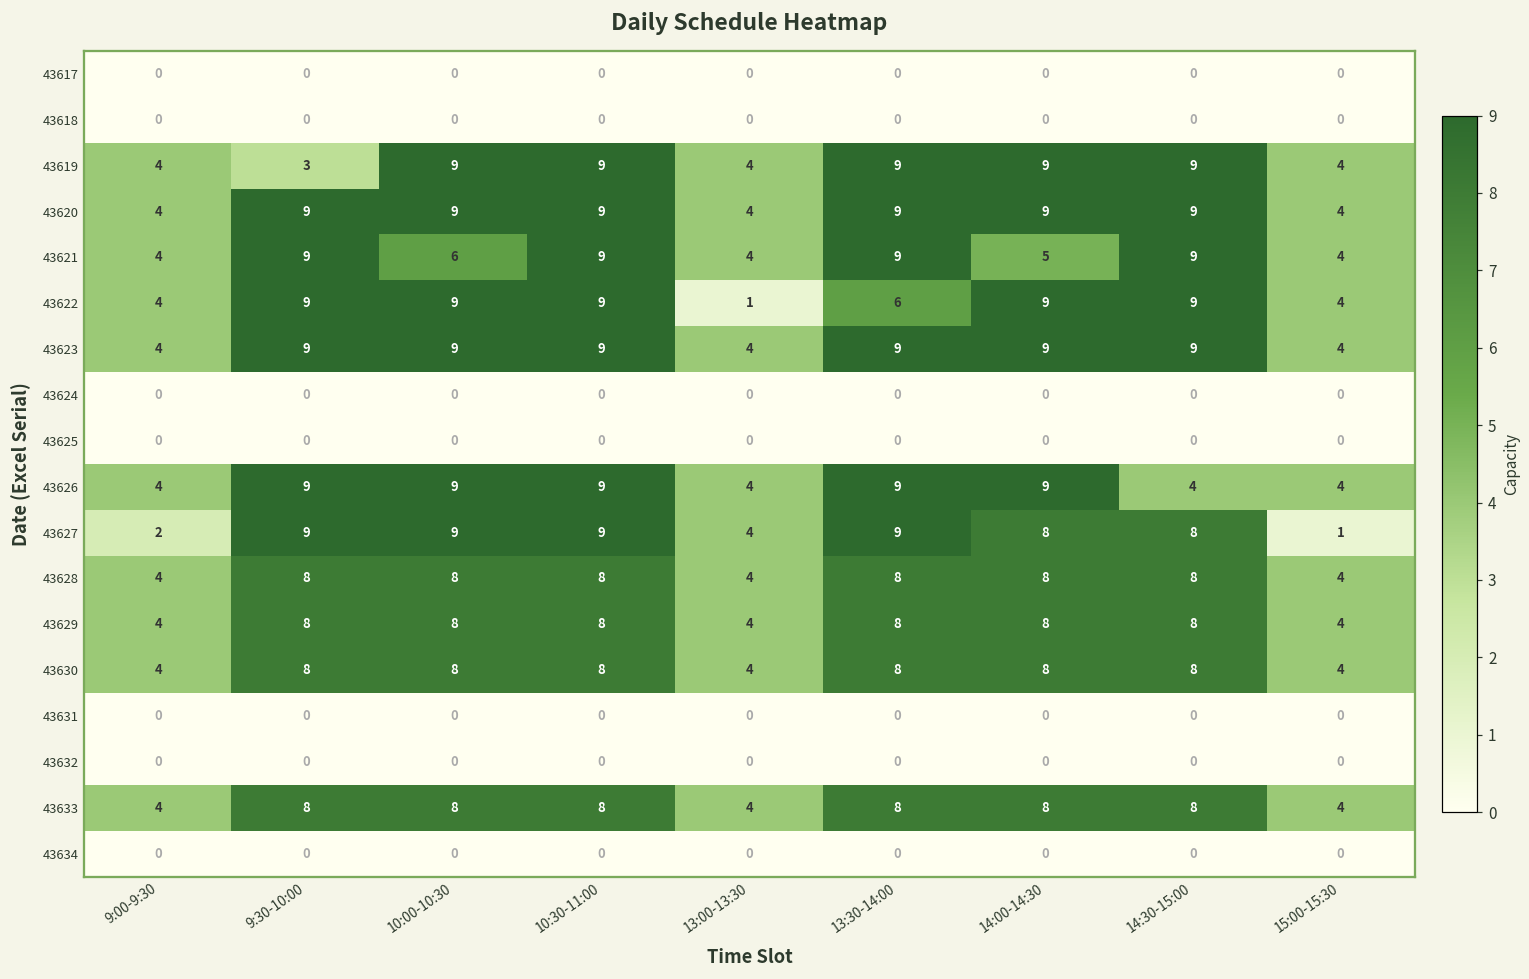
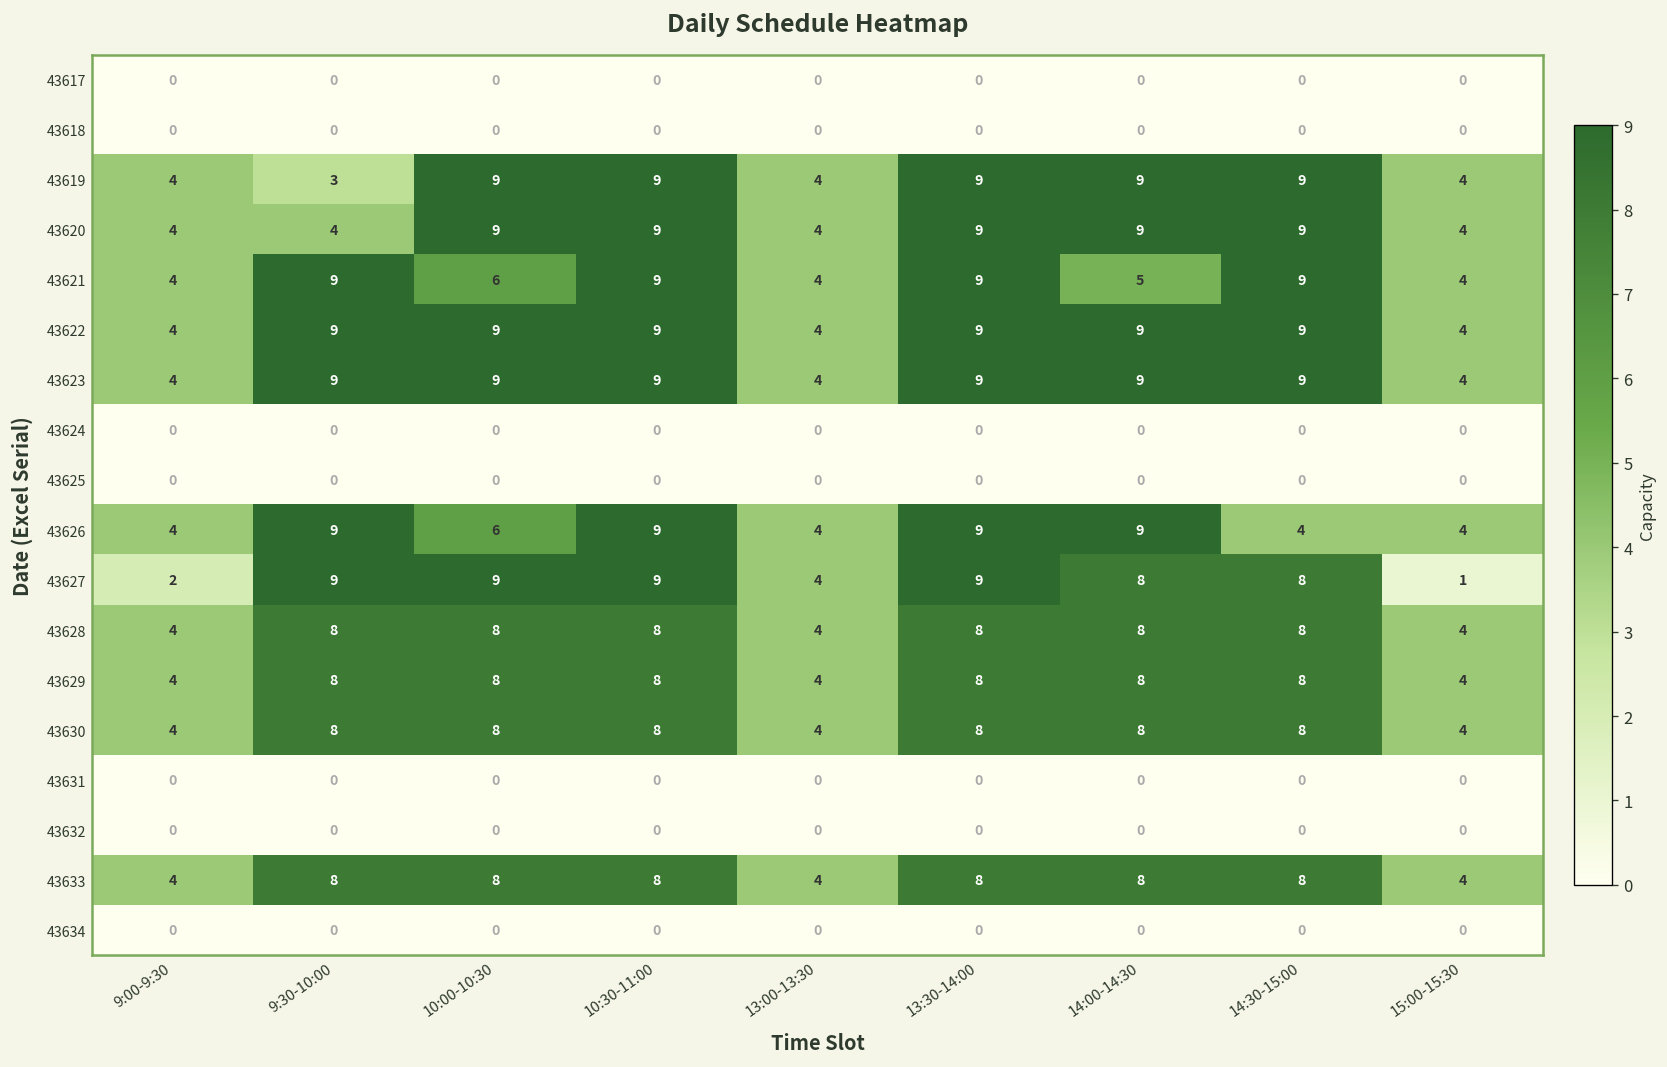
  {
    "43617": {
      "9:00-9:30": 0,
      "9:30-10:00": 0,
      "10:00-10:30": 0,
      "10:30-11:00": 0,
      "13:00-13:30": 0,
      "13:30-14:00": 0,
      "14:00-14:30": 0,
      "14:30-15:00": 0,
      "15:00-15:30": 0
    },
    "43618": {
      "9:00-9:30": 0,
      "9:30-10:00": 0,
      "10:00-10:30": 0,
      "10:30-11:00": 0,
      "13:00-13:30": 0,
      "13:30-14:00": 0,
      "14:00-14:30": 0,
      "14:30-15:00": 0,
      "15:00-15:30": 0
    },
    "43619": {
      "9:00-9:30": 4,
      "9:30-10:00": 3,
      "10:00-10:30": 9,
      "10:30-11:00": 9,
      "13:00-13:30": 4,
      "13:30-14:00": 9,
      "14:00-14:30": 9,
      "14:30-15:00": 9,
      "15:00-15:30": 4
    },
    "43620": {
      "9:00-9:30": 4,
-     "9:30-10:00": 9,
+     "9:30-10:00": 4,
      "10:00-10:30": 9,
      "10:30-11:00": 9,
      "13:00-13:30": 4,
      "13:30-14:00": 9,
      "14:00-14:30": 9,
      "14:30-15:00": 9,
      "15:00-15:30": 4
    },
    "43621": {
      "9:00-9:30": 4,
      "9:30-10:00": 9,
      "10:00-10:30": 6,
      "10:30-11:00": 9,
      "13:00-13:30": 4,
      "13:30-14:00": 9,
      "14:00-14:30": 5,
      "14:30-15:00": 9,
      "15:00-15:30": 4
    },
    "43622": {
      "9:00-9:30": 4,
      "9:30-10:00": 9,
      "10:00-10:30": 9,
      "10:30-11:00": 9,
-     "13:00-13:30": 1,
-     "13:30-14:00": 6,
+     "13:00-13:30": 4,
+     "13:30-14:00": 9,
      "14:00-14:30": 9,
      "14:30-15:00": 9,
      "15:00-15:30": 4
    },
    "43623": {
      "9:00-9:30": 4,
      "9:30-10:00": 9,
      "10:00-10:30": 9,
      "10:30-11:00": 9,
      "13:00-13:30": 4,
      "13:30-14:00": 9,
      "14:00-14:30": 9,
      "14:30-15:00": 9,
      "15:00-15:30": 4
    },
    "43624": {
      "9:00-9:30": 0,
      "9:30-10:00": 0,
      "10:00-10:30": 0,
      "10:30-11:00": 0,
      "13:00-13:30": 0,
      "13:30-14:00": 0,
      "14:00-14:30": 0,
      "14:30-15:00": 0,
      "15:00-15:30": 0
    },
    "43625": {
      "9:00-9:30": 0,
      "9:30-10:00": 0,
      "10:00-10:30": 0,
      "10:30-11:00": 0,
      "13:00-13:30": 0,
      "13:30-14:00": 0,
      "14:00-14:30": 0,
      "14:30-15:00": 0,
      "15:00-15:30": 0
    },
    "43626": {
      "9:00-9:30": 4,
      "9:30-10:00": 9,
-     "10:00-10:30": 9,
+     "10:00-10:30": 6,
      "10:30-11:00": 9,
      "13:00-13:30": 4,
      "13:30-14:00": 9,
      "14:00-14:30": 9,
      "14:30-15:00": 4,
      "15:00-15:30": 4
    },
    "43627": {
      "9:00-9:30": 2,
      "9:30-10:00": 9,
      "10:00-10:30": 9,
      "10:30-11:00": 9,
      "13:00-13:30": 4,
      "13:30-14:00": 9,
      "14:00-14:30": 8,
      "14:30-15:00": 8,
      "15:00-15:30": 1
    },
    "43628": {
      "9:00-9:30": 4,
      "9:30-10:00": 8,
      "10:00-10:30": 8,
      "10:30-11:00": 8,
      "13:00-13:30": 4,
      "13:30-14:00": 8,
      "14:00-14:30": 8,
      "14:30-15:00": 8,
      "15:00-15:30": 4
    },
    "43629": {
      "9:00-9:30": 4,
      "9:30-10:00": 8,
      "10:00-10:30": 8,
      "10:30-11:00": 8,
      "13:00-13:30": 4,
      "13:30-14:00": 8,
      "14:00-14:30": 8,
      "14:30-15:00": 8,
      "15:00-15:30": 4
    },
    "43630": {
      "9:00-9:30": 4,
      "9:30-10:00": 8,
      "10:00-10:30": 8,
      "10:30-11:00": 8,
      "13:00-13:30": 4,
      "13:30-14:00": 8,
      "14:00-14:30": 8,
      "14:30-15:00": 8,
      "15:00-15:30": 4
    },
    "43631": {
      "9:00-9:30": 0,
      "9:30-10:00": 0,
      "10:00-10:30": 0,
      "10:30-11:00": 0,
      "13:00-13:30": 0,
      "13:30-14:00": 0,
      "14:00-14:30": 0,
      "14:30-15:00": 0,
      "15:00-15:30": 0
    },
    "43632": {
      "9:00-9:30": 0,
      "9:30-10:00": 0,
      "10:00-10:30": 0,
      "10:30-11:00": 0,
      "13:00-13:30": 0,
      "13:30-14:00": 0,
      "14:00-14:30": 0,
      "14:30-15:00": 0,
      "15:00-15:30": 0
    },
    "43633": {
      "9:00-9:30": 4,
      "9:30-10:00": 8,
      "10:00-10:30": 8,
      "10:30-11:00": 8,
      "13:00-13:30": 4,
      "13:30-14:00": 8,
      "14:00-14:30": 8,
      "14:30-15:00": 8,
      "15:00-15:30": 4
    },
    "43634": {
      "9:00-9:30": 0,
      "9:30-10:00": 0,
      "10:00-10:30": 0,
      "10:30-11:00": 0,
      "13:00-13:30": 0,
      "13:30-14:00": 0,
      "14:00-14:30": 0,
      "14:30-15:00": 0,
      "15:00-15:30": 0
    }
  }
